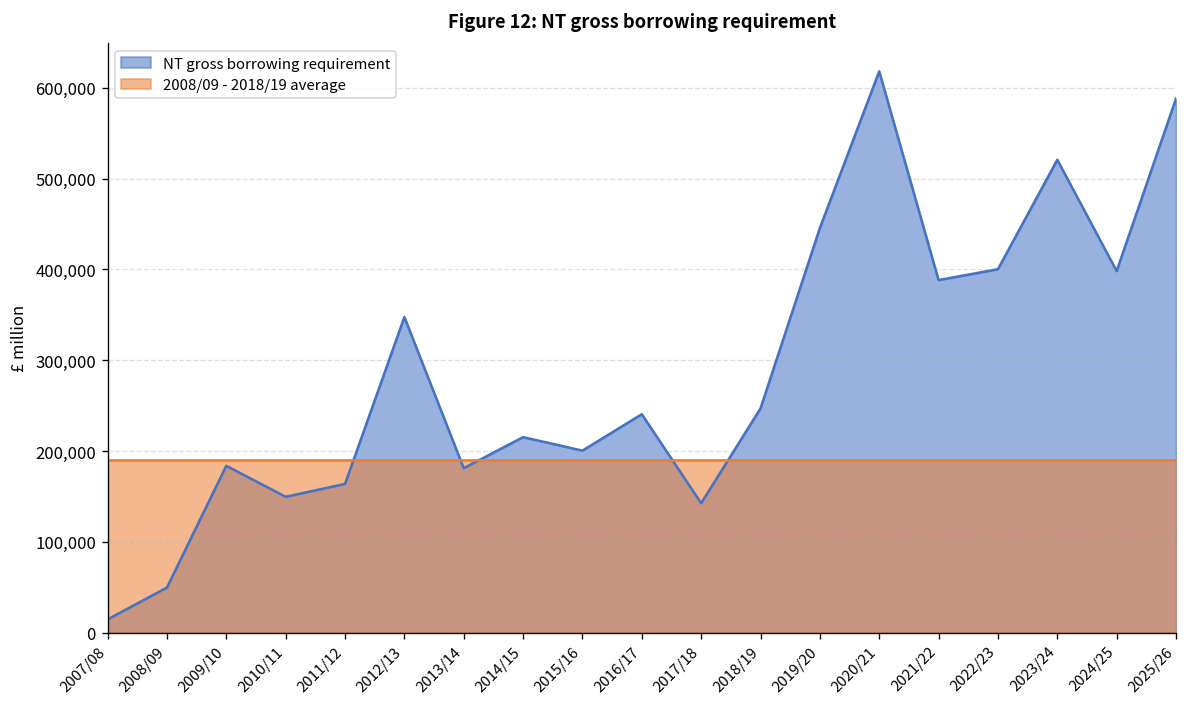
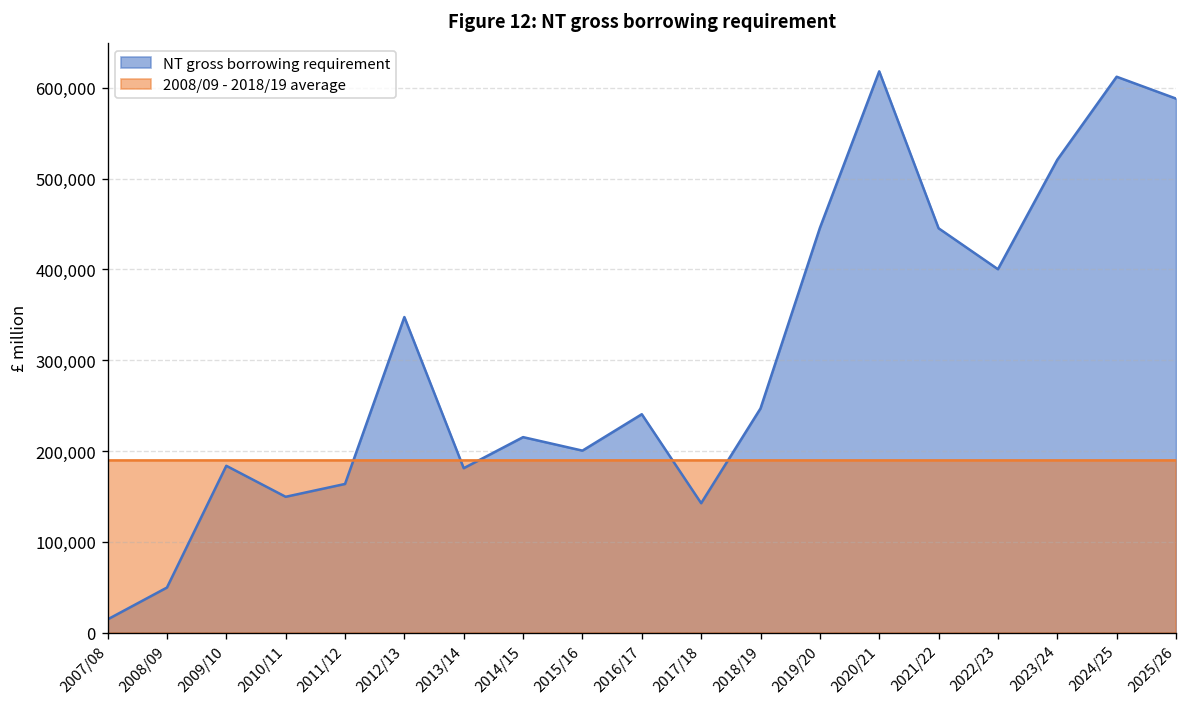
  {
    "NT gross borrowing requirement": {
      "2007/08": "10,000",
      "2008/09": "50,000",
      "2009/10": "180,000",
      "2010/11": "150,000",
      "2011/12": "160,000",
      "2012/13": "350,000",
      "2013/14": "180,000",
      "2014/15": "220,000",
      "2015/16": "200,000",
      "2016/17": "240,000",
      "2017/18": "140,000",
      "2018/19": "250,000",
      "2019/20": "450,000",
      "2020/21": "620,000",
-     "2021/22": "390,000",
+     "2021/22": "450,000",
      "2022/23": "400,000",
      "2023/24": "520,000",
-     "2024/25": "400,000",
+     "2024/25": "610,000",
      "2025/26": "590,000"
    },
    "2008/09 - 2018/19 average": {
      "2007/08": "190,000",
      "2008/09": "190,000",
      "2009/10": "190,000",
      "2010/11": "190,000",
      "2011/12": "190,000",
      "2012/13": "190,000",
      "2013/14": "190,000",
      "2014/15": "190,000",
      "2015/16": "190,000",
      "2016/17": "190,000",
      "2017/18": "190,000",
      "2018/19": "190,000",
      "2019/20": "190,000",
      "2020/21": "190,000",
      "2021/22": "190,000",
      "2022/23": "190,000",
      "2023/24": "190,000",
      "2024/25": "190,000",
      "2025/26": "190,000"
    }
  }
